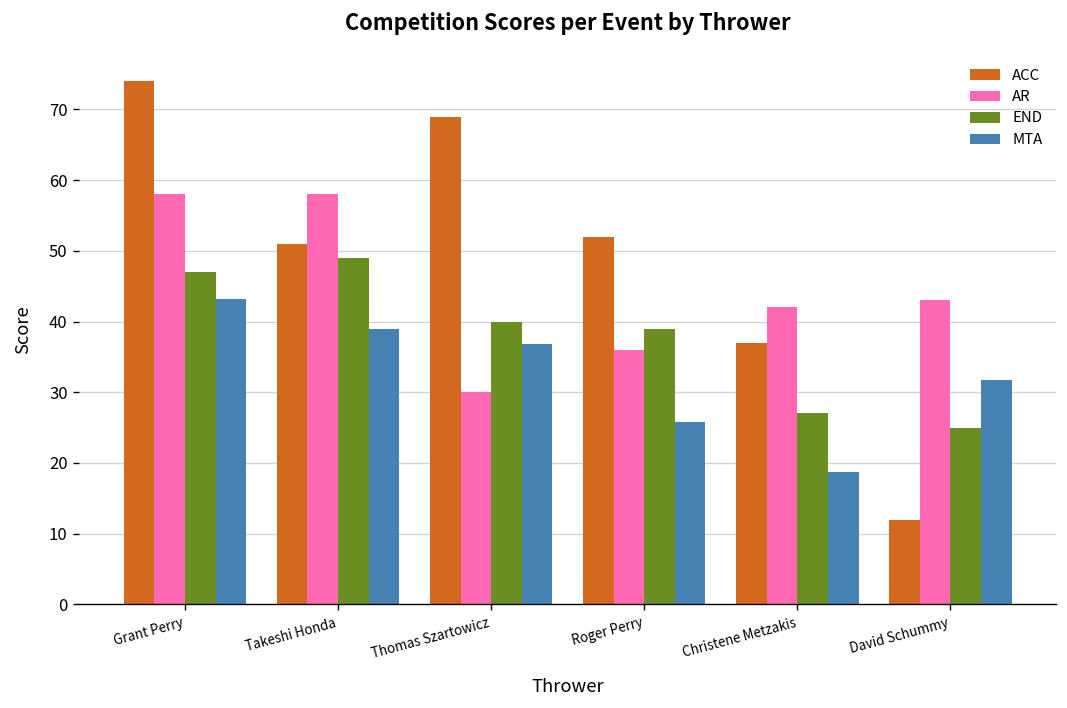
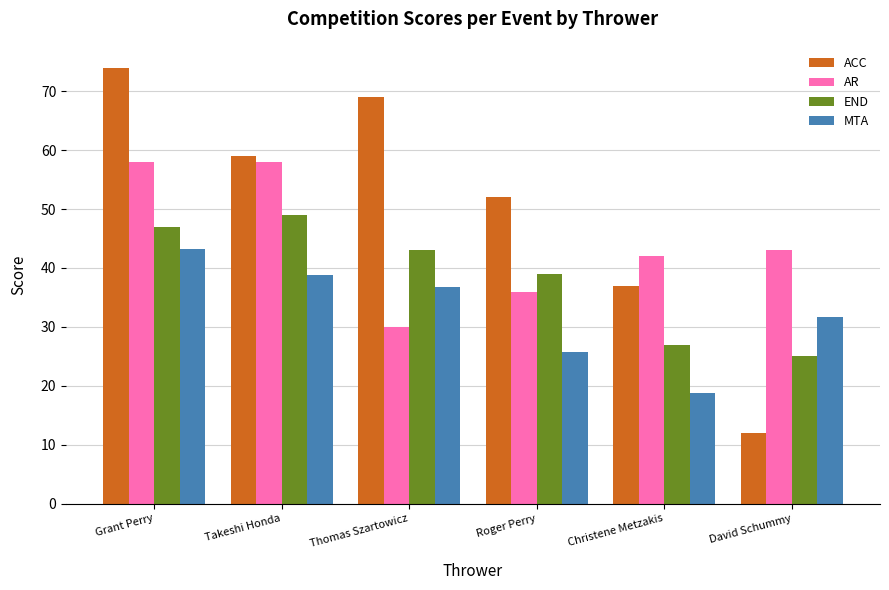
  {
    "ACC": {
      "Grant Perry": 74,
-     "Takeshi Honda": 51,
+     "Takeshi Honda": 59,
      "Thomas Szartowicz": 69,
      "Roger Perry": 52,
      "Christene Metzakis": 37,
      "David Schummy": 12
    },
    "AR": {
      "Grant Perry": 58,
      "Takeshi Honda": 58,
      "Thomas Szartowicz": 30,
      "Roger Perry": 36,
      "Christene Metzakis": 42,
      "David Schummy": 43
    },
    "END": {
      "Grant Perry": 47,
      "Takeshi Honda": 49,
-     "Thomas Szartowicz": 40,
+     "Thomas Szartowicz": 43,
      "Roger Perry": 39,
      "Christene Metzakis": 27,
      "David Schummy": 25
    },
    "MTA": {
      "Grant Perry": 43,
      "Takeshi Honda": 39,
      "Thomas Szartowicz": 37,
      "Roger Perry": 26,
      "Christene Metzakis": 19,
      "David Schummy": 32
    }
  }
